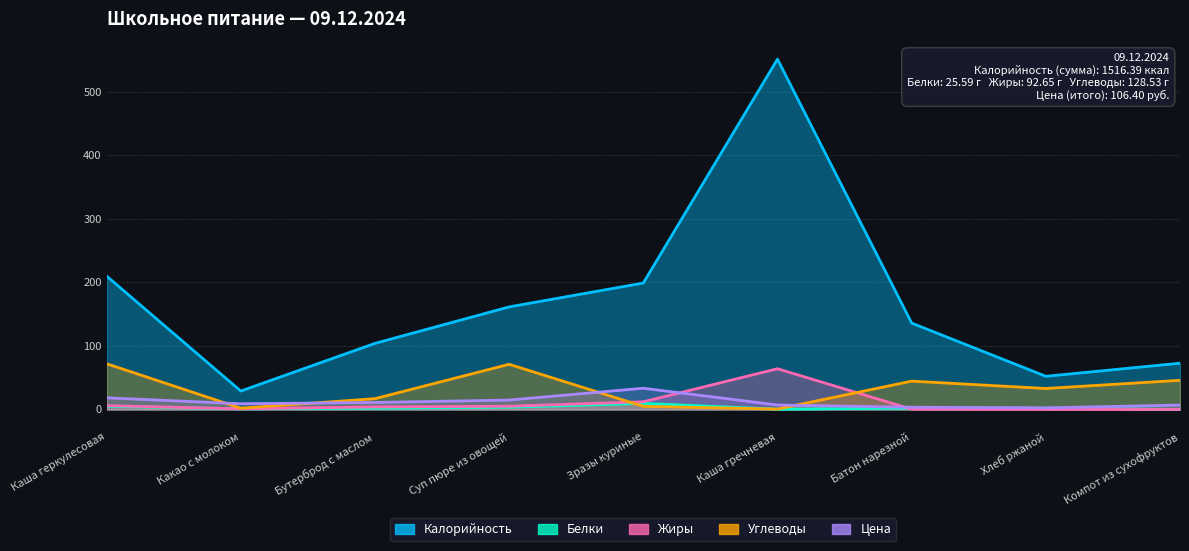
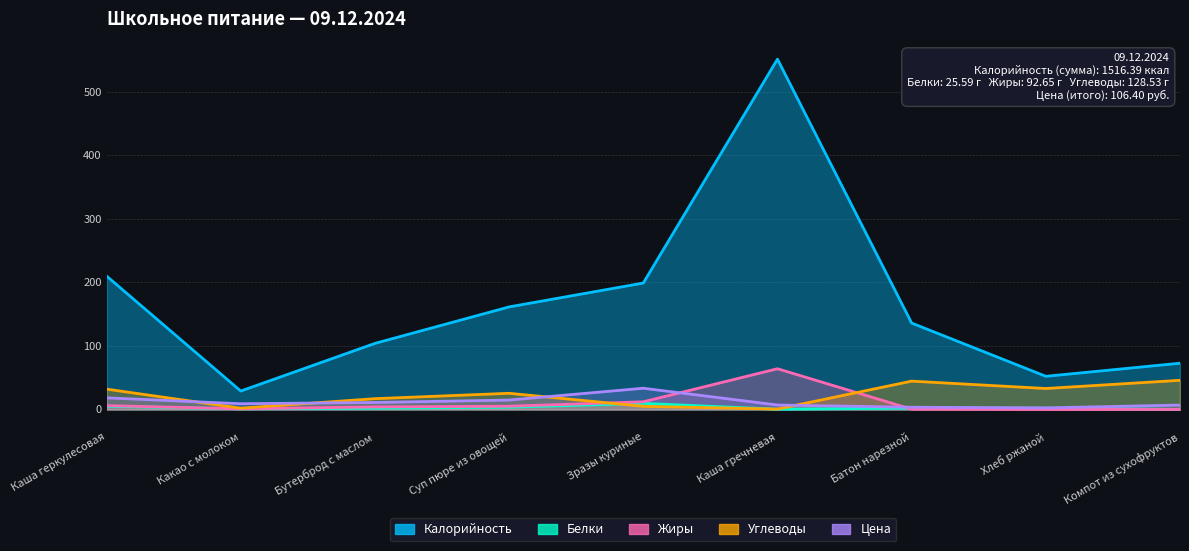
  {
    "Углеводы": {
-     "Каша геркулесовая": 70,
+     "Каша геркулесовая": 30,
      "Бутерброд с маслом": 20,
-     "Суп пюре из овощей": 70,
+     "Суп пюре из овощей": 30,
      "Зразы куриные": 0,
      "Батон нарезной": 40,
      "Хлеб ржаной": 30,
      "Компот из сухофруктов": 50
    }
  }
